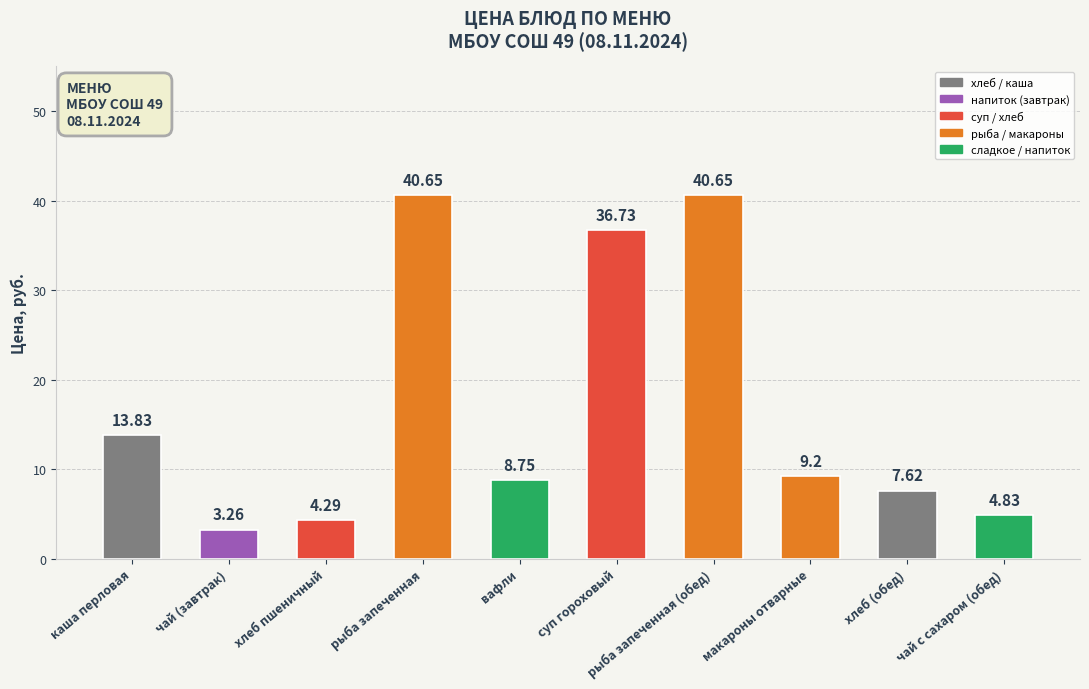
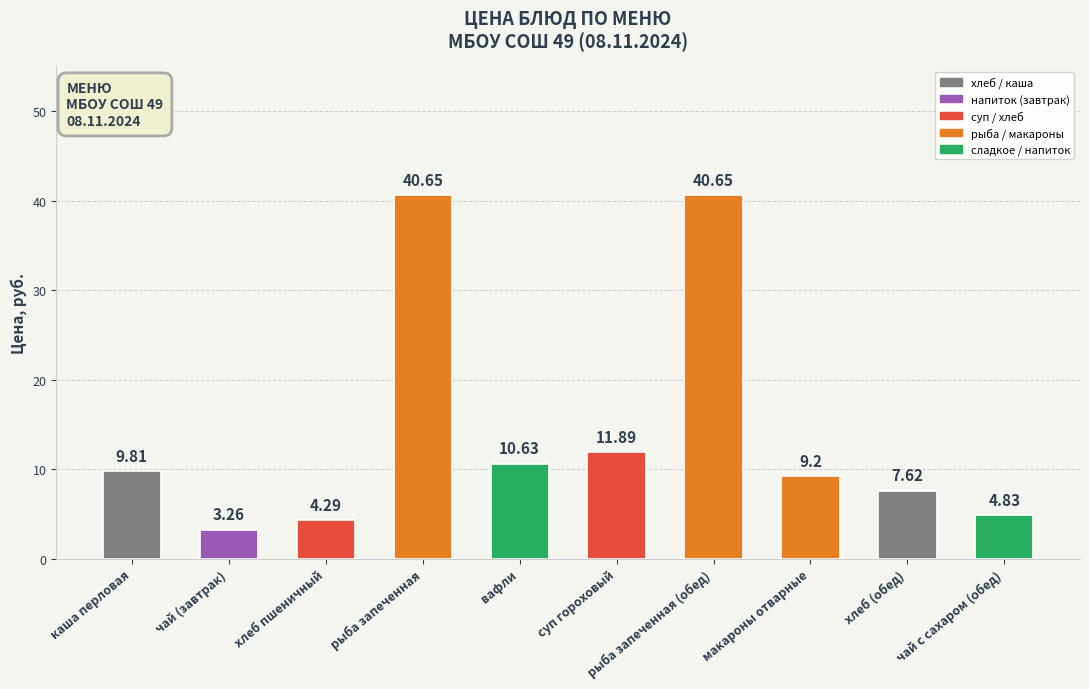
  {
-   "каша перловая": 13.83,
+   "каша перловая": 9.81,
    "чай (завтрак)": 3.26,
    "хлеб пшеничный": 4.29,
    "рыба запеченная": 40.65,
-   "вафли": 8.75,
-   "суп гороховый": 36.73,
+   "вафли": 10.63,
+   "суп гороховый": 11.89,
    "рыба запеченная (обед)": 40.65,
    "макароны отварные": 9.2,
    "хлеб (обед)": 7.62,
    "чай с сахаром (обед)": 4.83
  }
